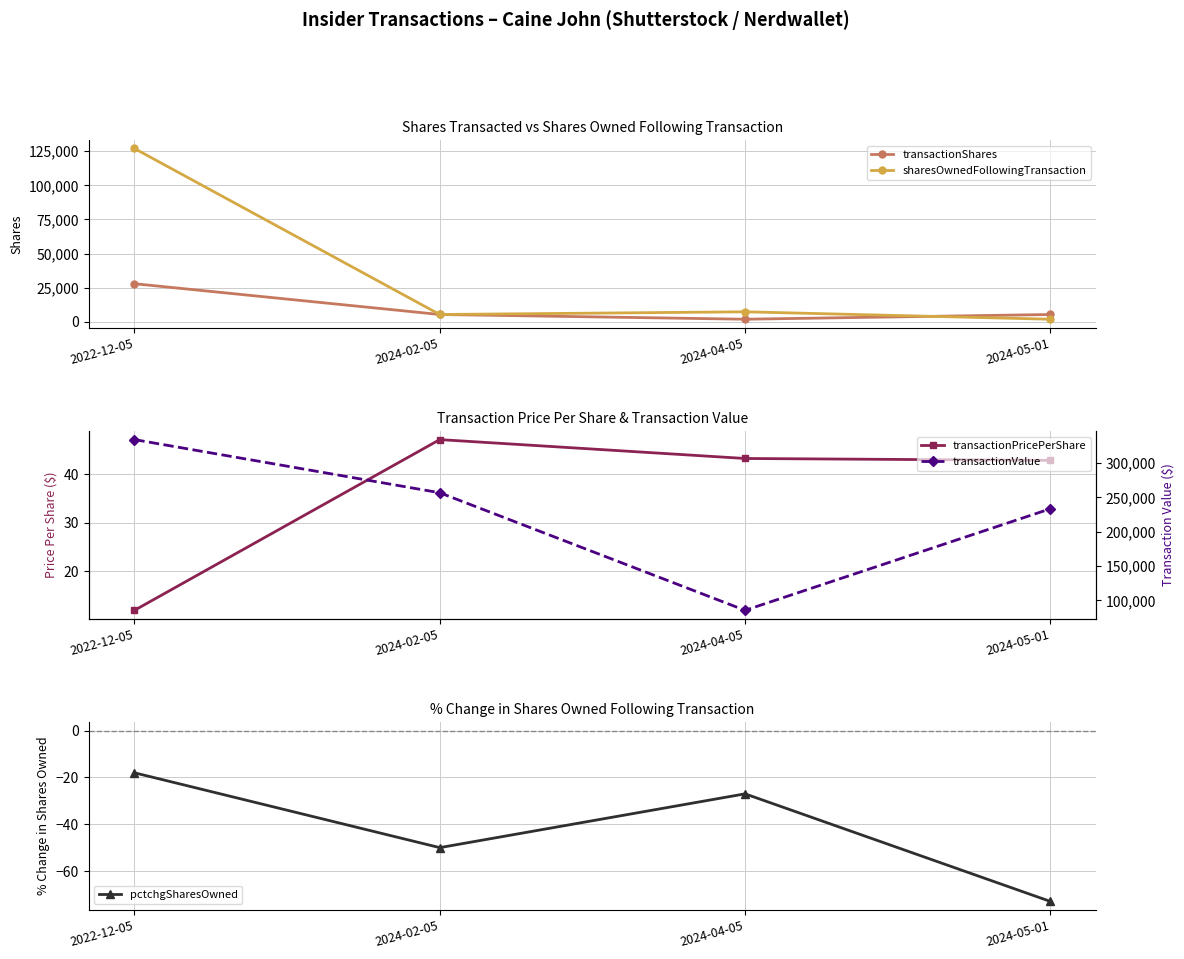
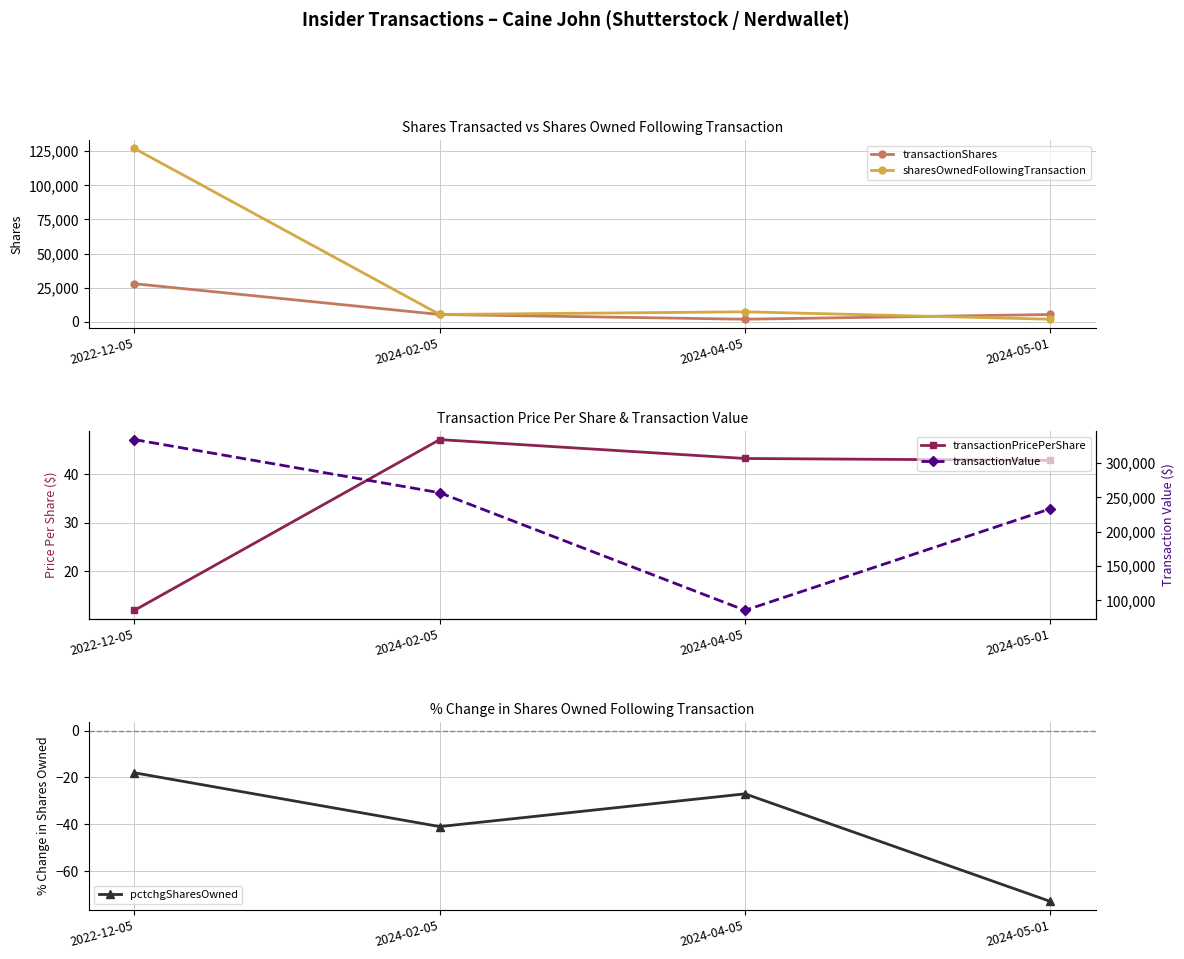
  {
    "% Change in Shares Owned Following Transaction": {
      "2022-12-05": -18,
-     "2024-02-05": -50,
+     "2024-02-05": -41,
      "2024-04-05": -27,
      "2024-05-01": -73
    }
  }
